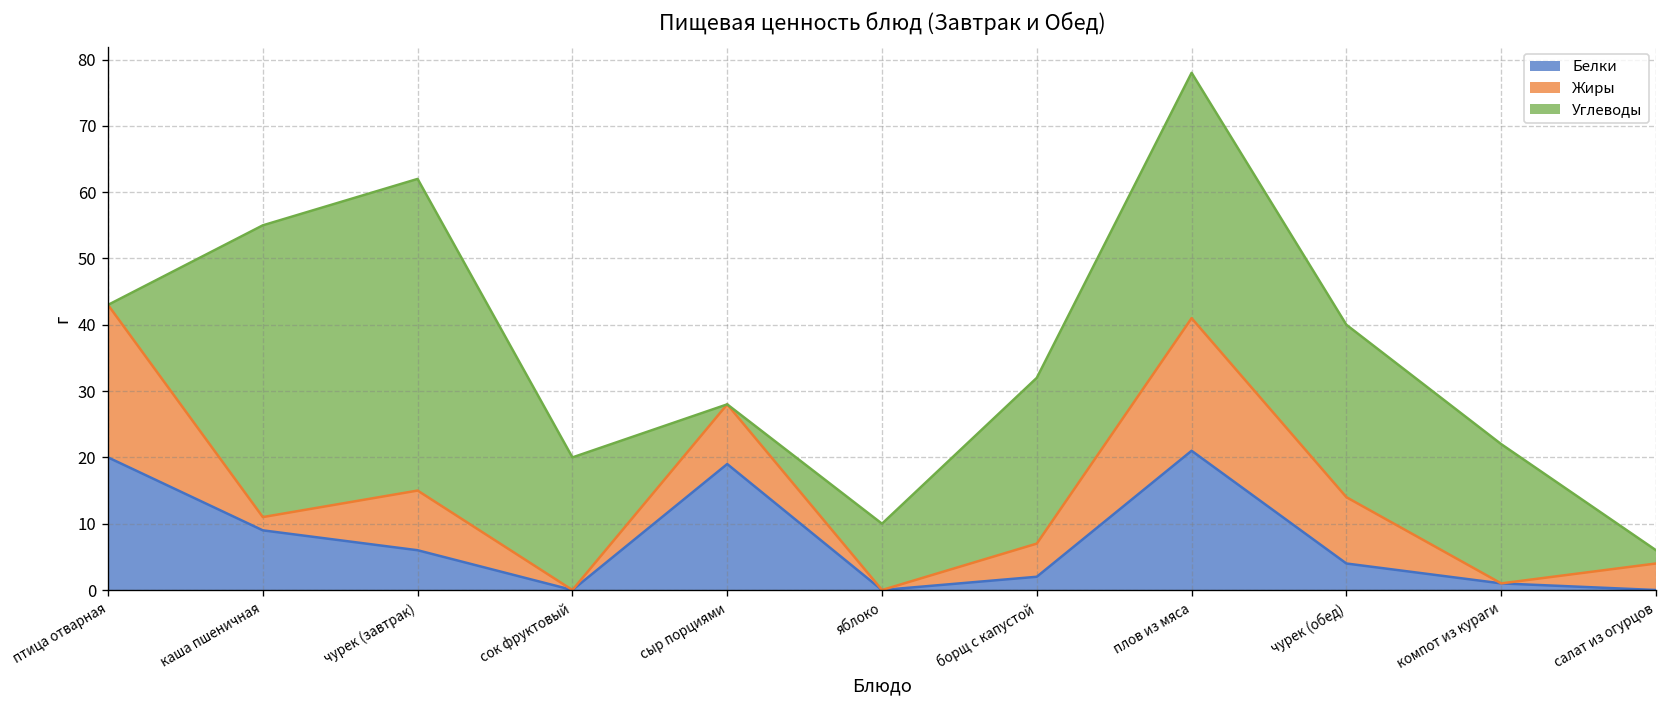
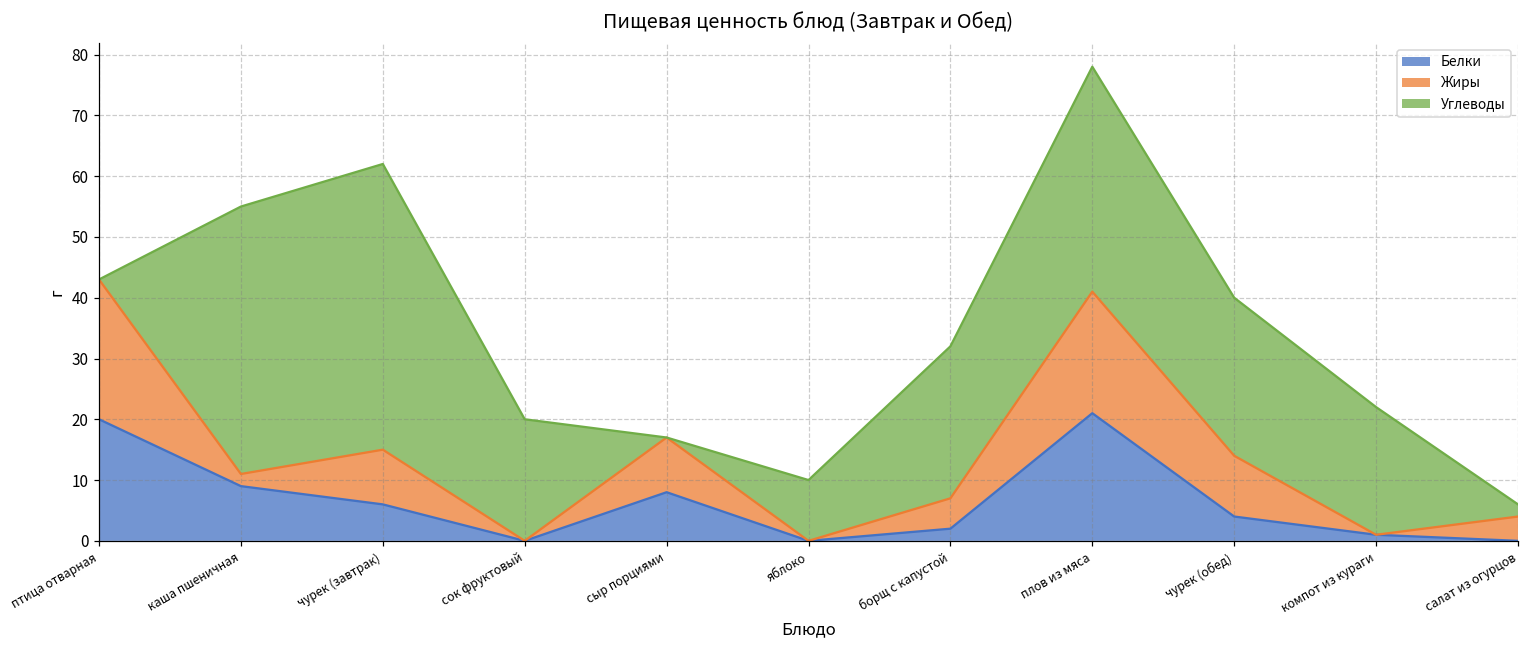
  {
    "Белки": {
      "птица отварная": 20,
      "каша пшеничная": 9,
      "чурек (завтрак)": 6,
-     "сыр порциями": 19,
+     "сыр порциями": 8,
      "борщ с капустой": 2,
      "плов из мяса": 21,
      "чурек (обед)": 4,
      "салат из огурцов": 0
    },
    "Жиры": {
      "каша пшеничная": 2,
      "чурек (завтрак)": 9,
      "борщ с капустой": 5,
      "плов из мяса": 20,
      "чурек (обед)": 10,
      "салат из огурцов": 4
    },
    "Углеводы": {
      "каша пшеничная": 44,
      "чурек (завтрак)": 47,
      "сок фруктовый": 20,
      "яблоко": 10,
      "борщ с капустой": 25,
      "плов из мяса": 37,
      "чурек (обед)": 26,
      "компот из кураги": 21,
      "салат из огурцов": 2
    }
  }
